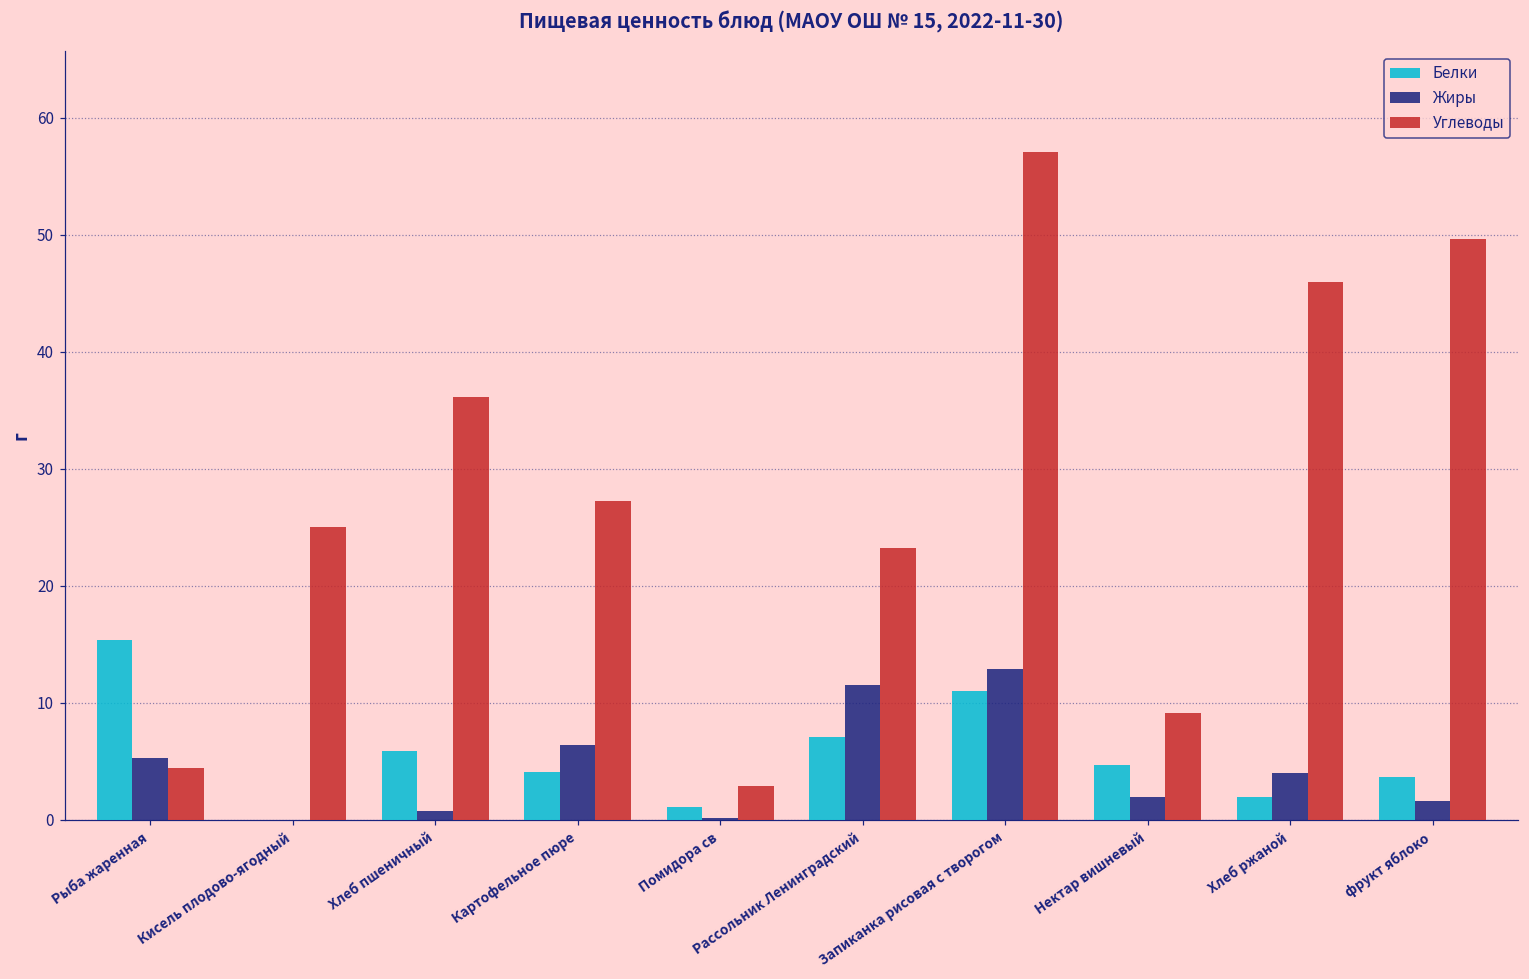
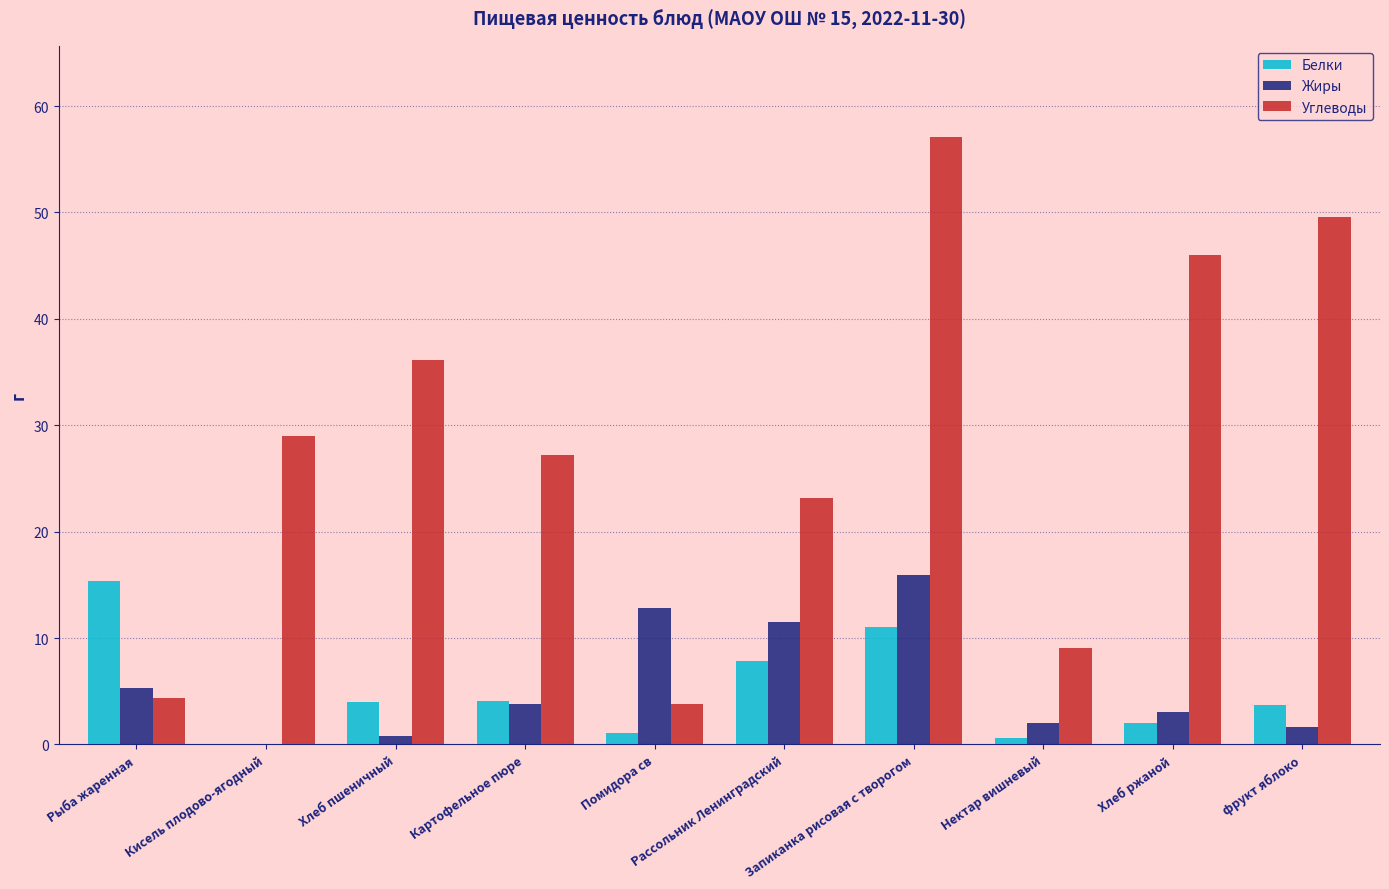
  {
    "Белки": {
      "Рыба жаренная": 15.4,
      "Кисель плодово-ягодный": 0.0,
-     "Хлеб пшеничный": 5.9,
+     "Хлеб пшеничный": 4.0,
      "Картофельное пюре": 4.1,
      "Помидора св": 1.1,
-     "Рассольник Ленинградский": 7.0,
+     "Рассольник Ленинградский": 7.9,
      "Запиканка рисовая с творогом": 11.1,
-     "Нектар вишневый": 4.7,
+     "Нектар вишневый": 0.6,
      "Хлеб ржаной": 2.0,
      "фрукт яблоко": 3.7
    },
    "Жиры": {
      "Рыба жаренная": 5.3,
      "Кисель плодово-ягодный": 0.0,
      "Хлеб пшеничный": 0.8,
-     "Картофельное пюре": 6.4,
-     "Помидора св": 0.2,
+     "Картофельное пюре": 3.8,
+     "Помидора св": 12.8,
      "Рассольник Ленинградский": 11.5,
-     "Запиканка рисовая с творогом": 12.9,
+     "Запиканка рисовая с творогом": 15.9,
      "Нектар вишневый": 2.0,
-     "Хлеб ржаной": 4,
+     "Хлеб ржаной": 3,
      "фрукт яблоко": 1.6
    },
    "Углеводы": {
      "Рыба жаренная": 4.4,
-     "Кисель плодово-ягодный": 25,
+     "Кисель плодово-ягодный": 29,
      "Хлеб пшеничный": 36.1,
      "Картофельное пюре": 27.3,
-     "Помидора св": 2.9,
+     "Помидора св": 3.8,
      "Рассольник Ленинградский": 23.2,
      "Запиканка рисовая с творогом": 57.1,
      "Нектар вишневый": 9.1,
      "Хлеб ржаной": 46.0,
      "фрукт яблоко": 49.6
    }
  }
